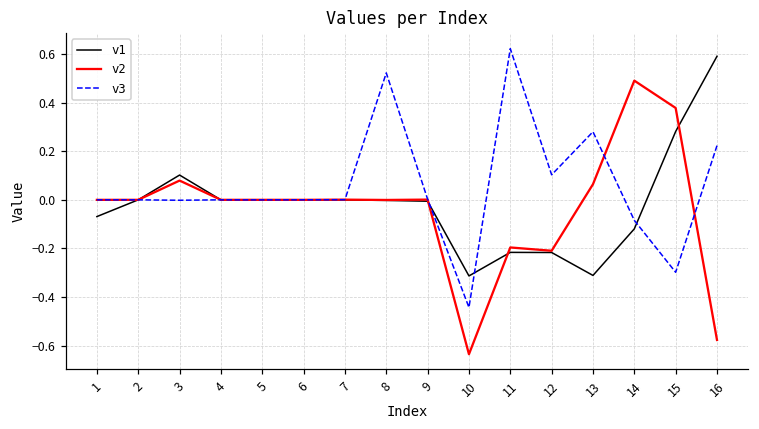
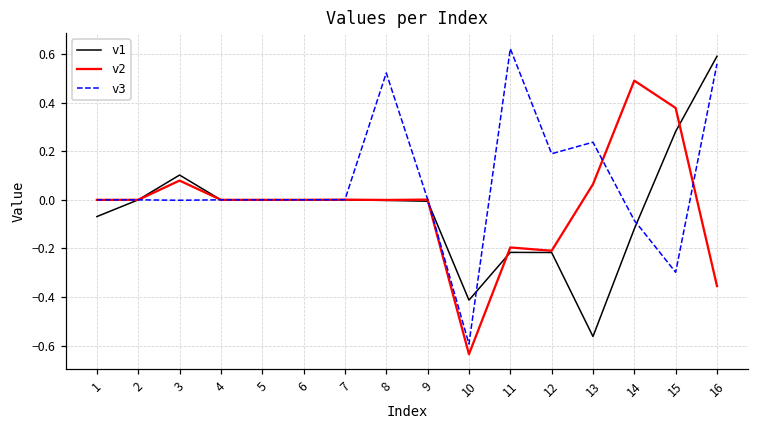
  {
    "v1": {
      "1": -0.07,
      "3": 0.10,
-     "10": -0.31,
+     "10": -0.41,
      "11": -0.22,
-     "13": -0.31,
+     "13": -0.56,
      "14": -0.12,
      "15": 0.28,
      "16": 0.59
    },
    "v2": {
      "3": 0.08,
      "10": -0.64,
      "11": -0.20,
      "13": 0.06,
      "14": 0.49,
      "15": 0.38,
-     "16": -0.58
+     "16": -0.35
    },
    "v3": {
      "3": 0.00,
      "8": 0.52,
-     "10": -0.44,
+     "10": -0.59,
      "11": 0.62,
-     "12": 0.10,
-     "13": 0.28,
+     "12": 0.19,
+     "13": 0.24,
      "14": -0.08,
      "15": -0.30,
-     "16": 0.22
+     "16": 0.56
    }
  }
